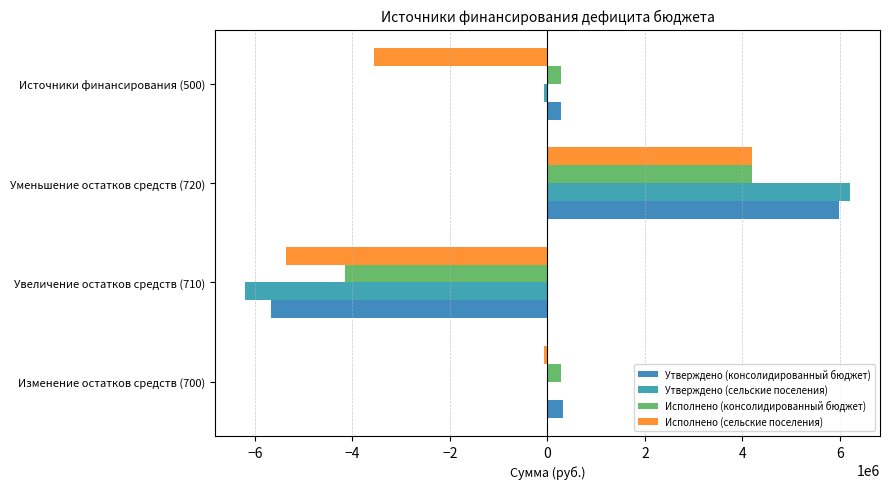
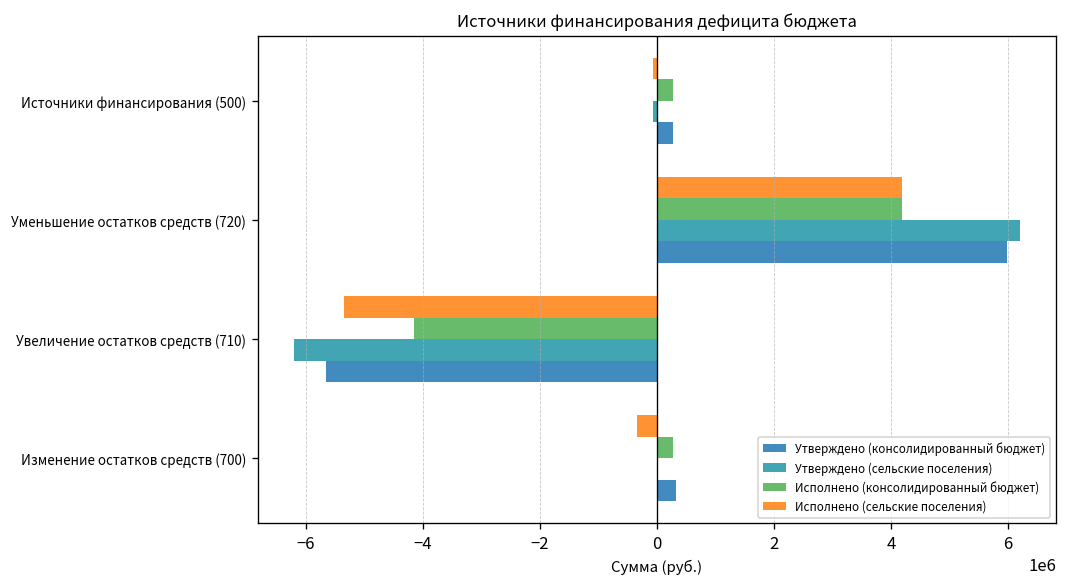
  {
    "Исполнено (консолидированный бюджет)": {
      "Источники финансирования (500)": 300000,
      "Уменьшение остатков средств (720)": 4200000,
      "Увеличение остатков средств (710)": -4200000,
      "Изменение остатков средств (700)": 300000
    },
    "Исполнено (сельские поселения)": {
-     "Источники финансирования (500)": -3600000,
+     "Источники финансирования (500)": -100000,
      "Уменьшение остатков средств (720)": 4200000,
      "Увеличение остатков средств (710)": -5400000,
-     "Изменение остатков средств (700)": -100000
+     "Изменение остатков средств (700)": -300000
    }
  }
